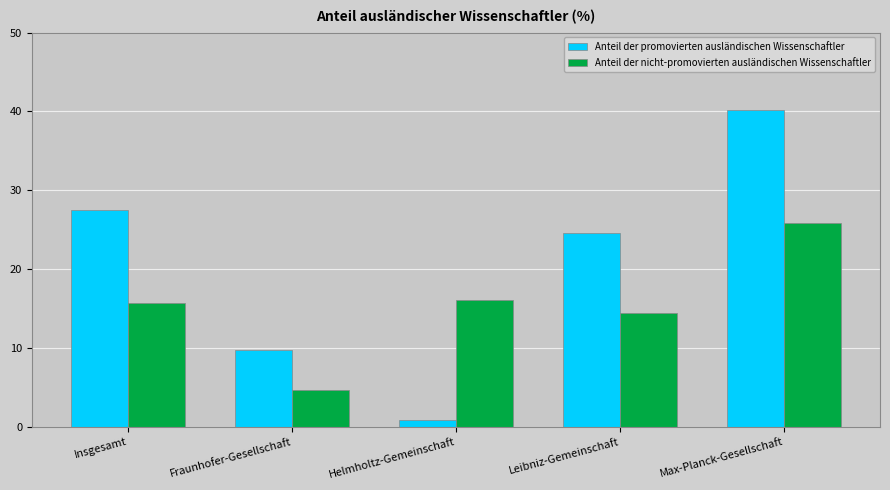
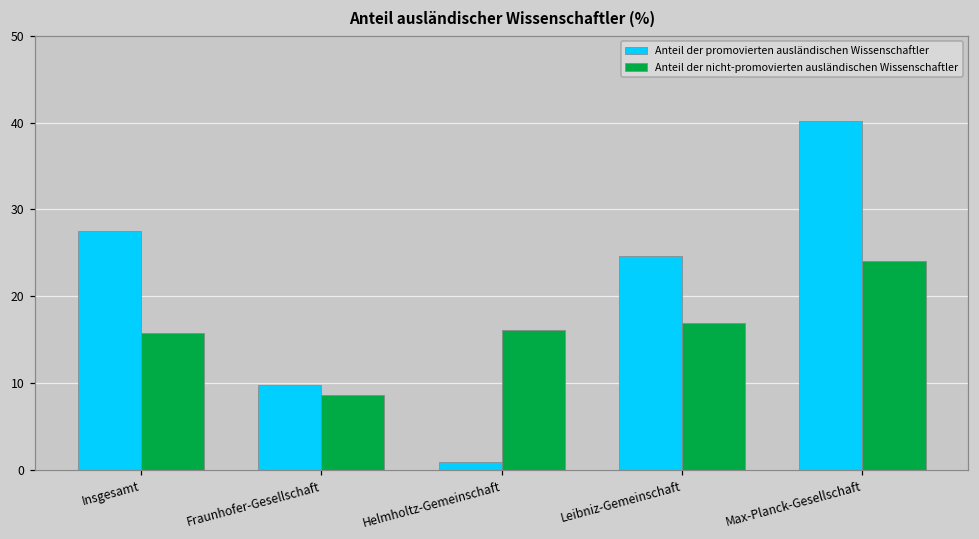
  {
    "Anteil der promovierten ausländischen Wissenschaftler": {
      "Insgesamt": 28,
      "Fraunhofer-Gesellschaft": 10,
      "Helmholtz-Gemeinschaft": 1,
      "Leibniz-Gemeinschaft": 25,
      "Max-Planck-Gesellschaft": 40
    },
    "Anteil der nicht-promovierten ausländischen Wissenschaftler": {
      "Insgesamt": 16,
-     "Fraunhofer-Gesellschaft": 5,
+     "Fraunhofer-Gesellschaft": 9,
      "Helmholtz-Gemeinschaft": 16,
-     "Leibniz-Gemeinschaft": 14,
-     "Max-Planck-Gesellschaft": 26
+     "Leibniz-Gemeinschaft": 17,
+     "Max-Planck-Gesellschaft": 24
    }
  }
